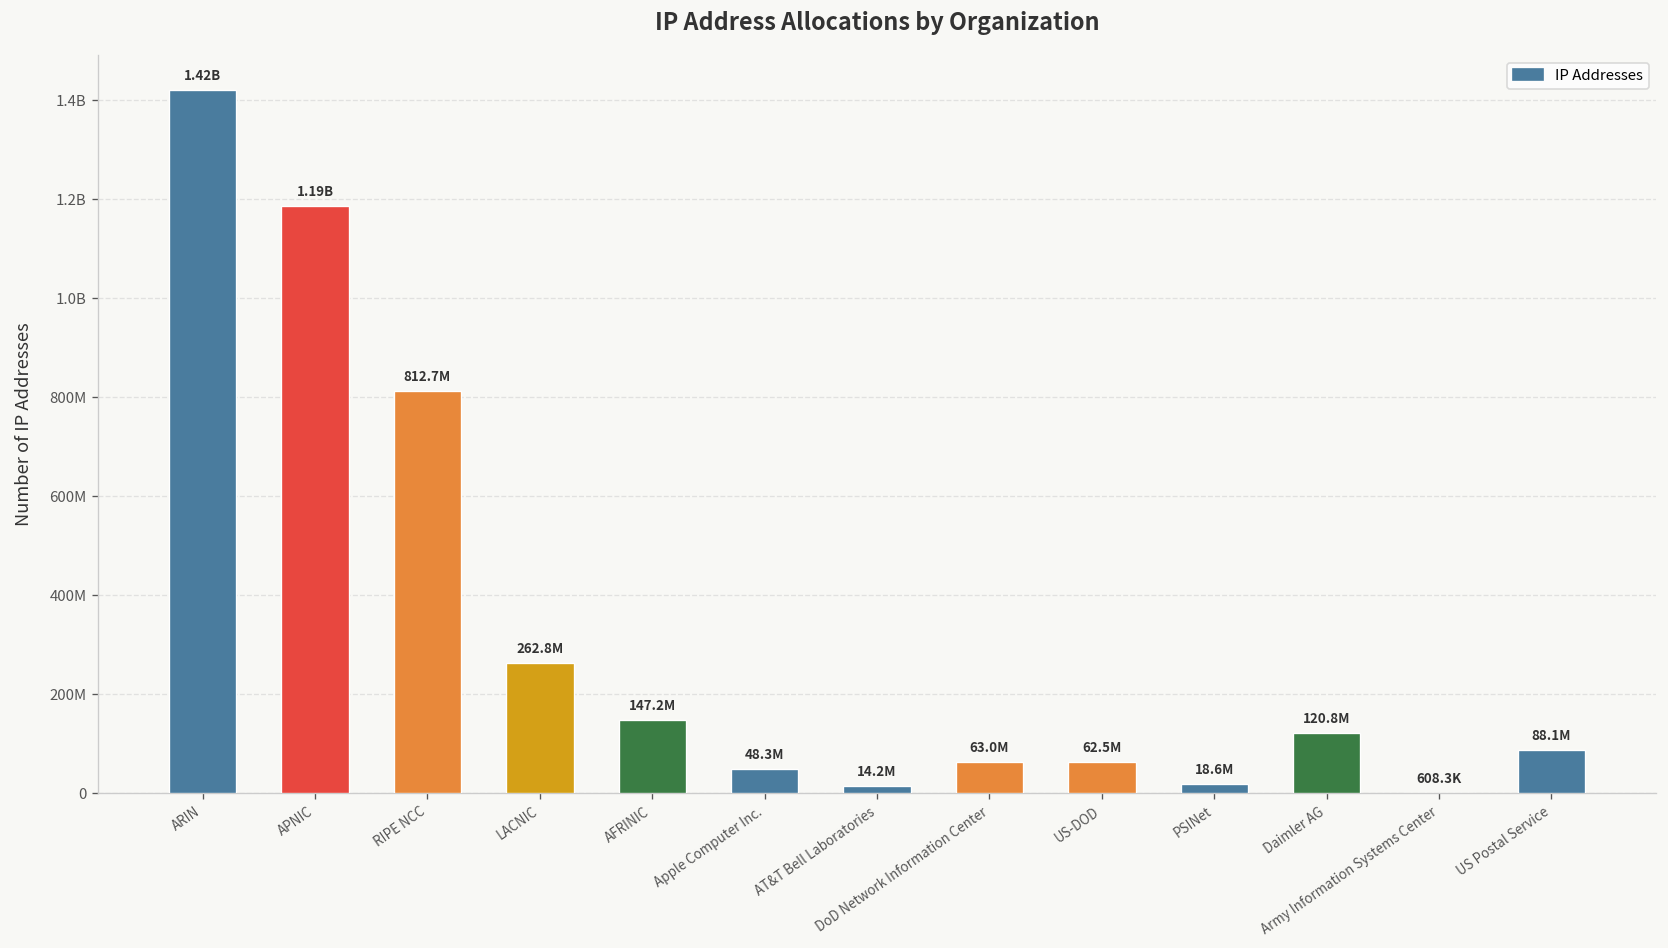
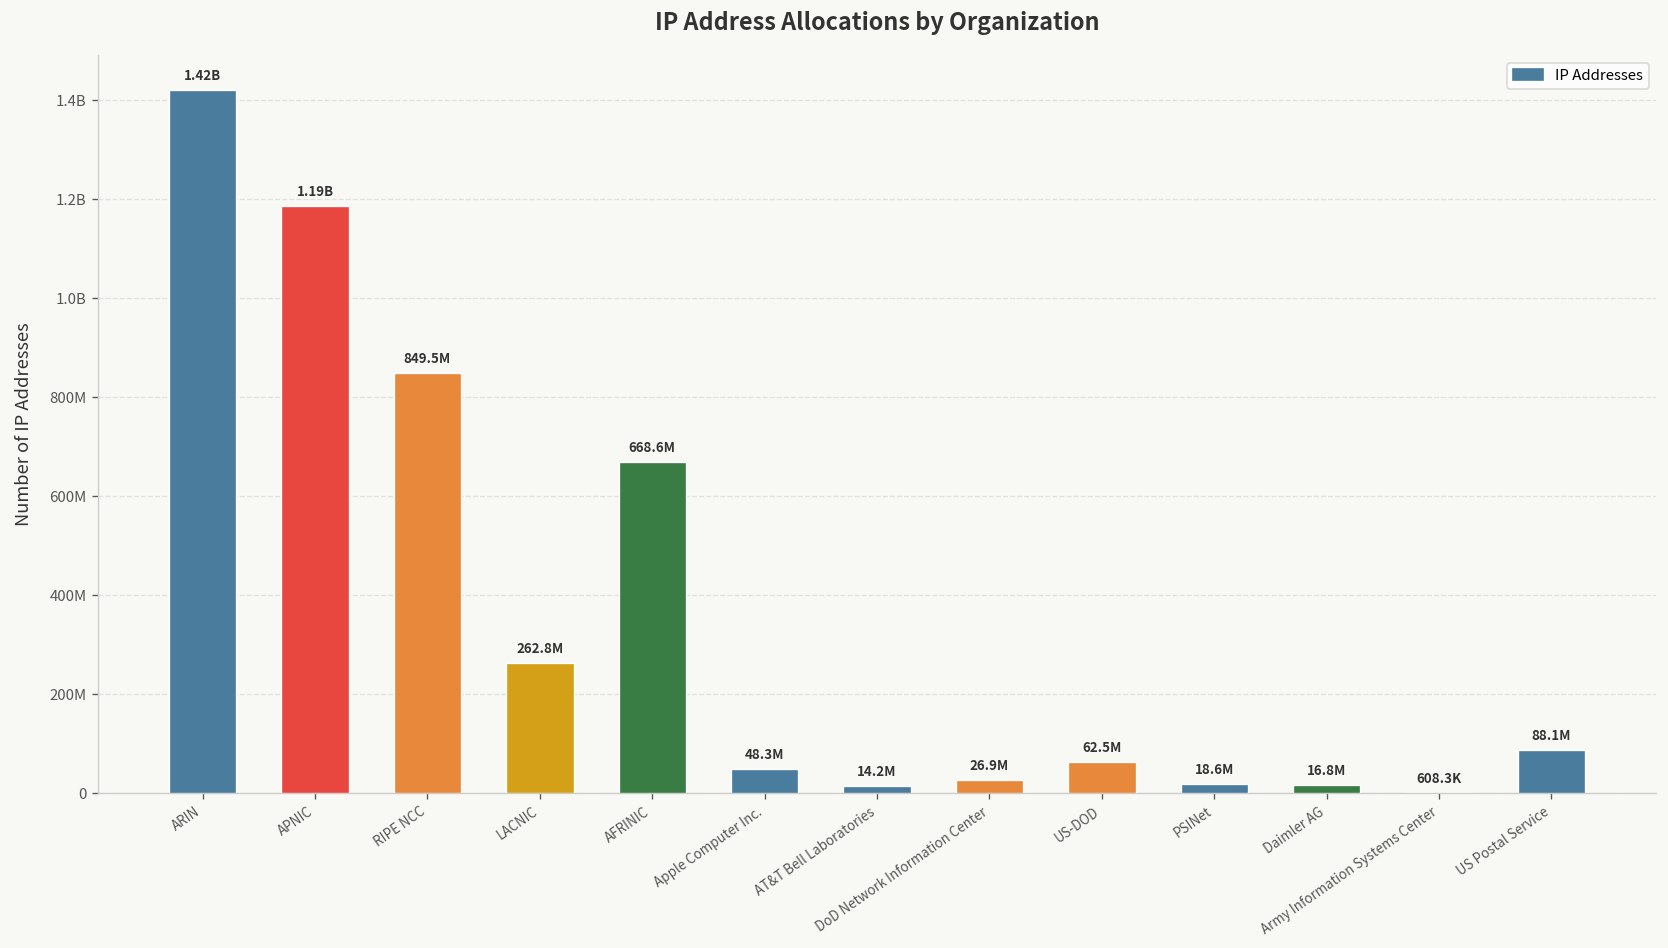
  {
    "ARIN": "1.42B",
    "APNIC": "1.19B",
-   "RIPE NCC": "812.7M",
+   "RIPE NCC": "849.5M",
    "LACNIC": "262.8M",
-   "AFRINIC": "147.2M",
+   "AFRINIC": "668.6M",
    "Apple Computer Inc.": "48.3M",
    "AT&T Bell Laboratories": "14.2M",
-   "DoD Network Information Center": "63.0M",
+   "DoD Network Information Center": "26.9M",
    "US-DOD": "62.5M",
    "PSINet": "18.6M",
-   "Daimler AG": "120.8M",
+   "Daimler AG": "16.8M",
    "Army Information Systems Center": "608.3K",
    "US Postal Service": "88.1M"
  }
